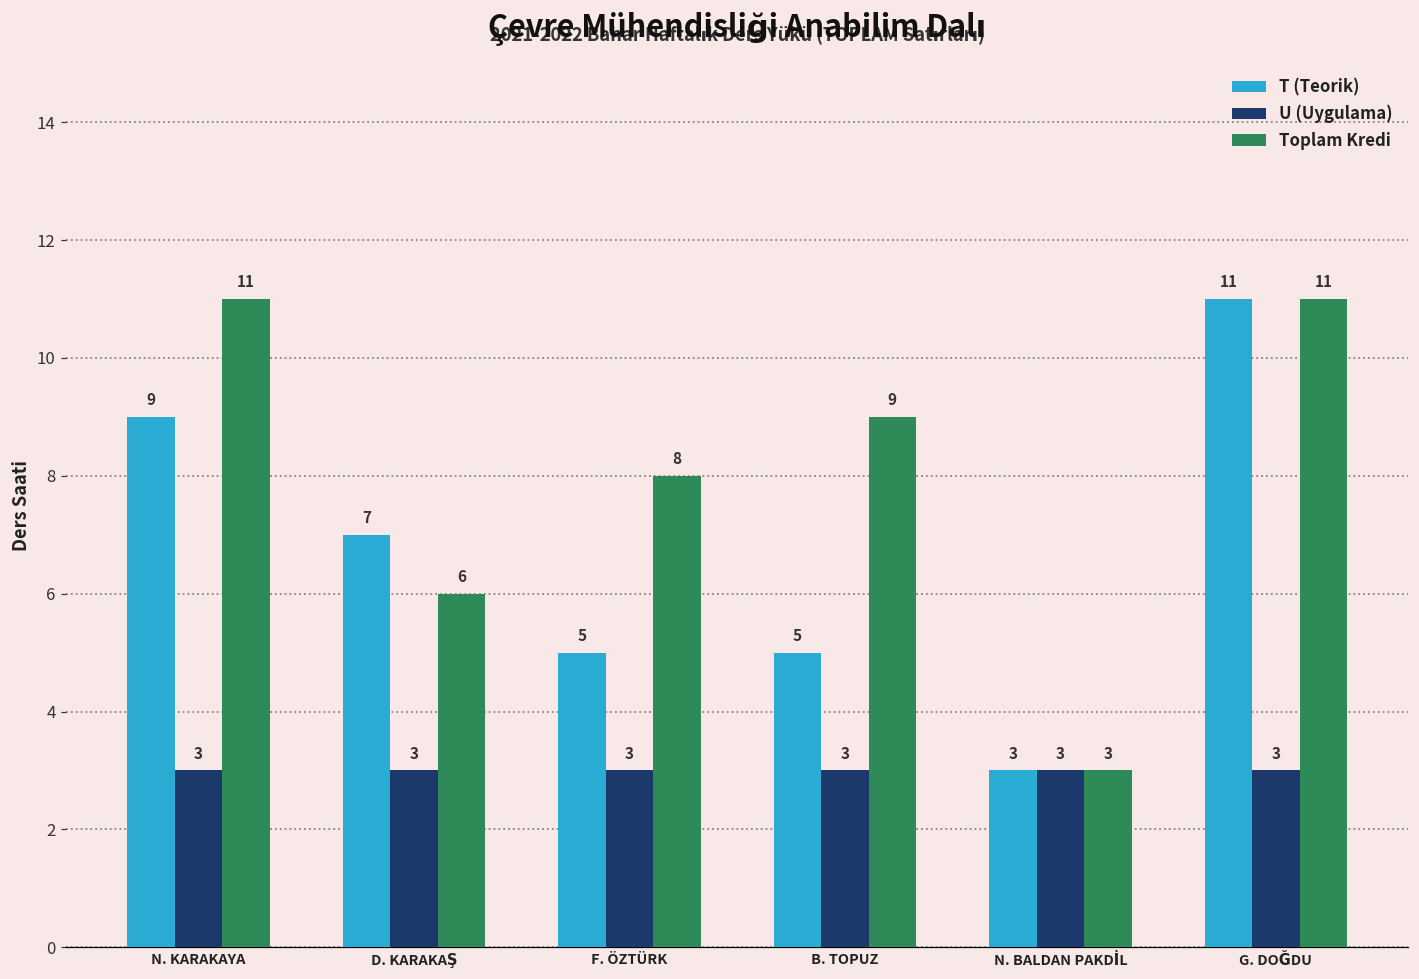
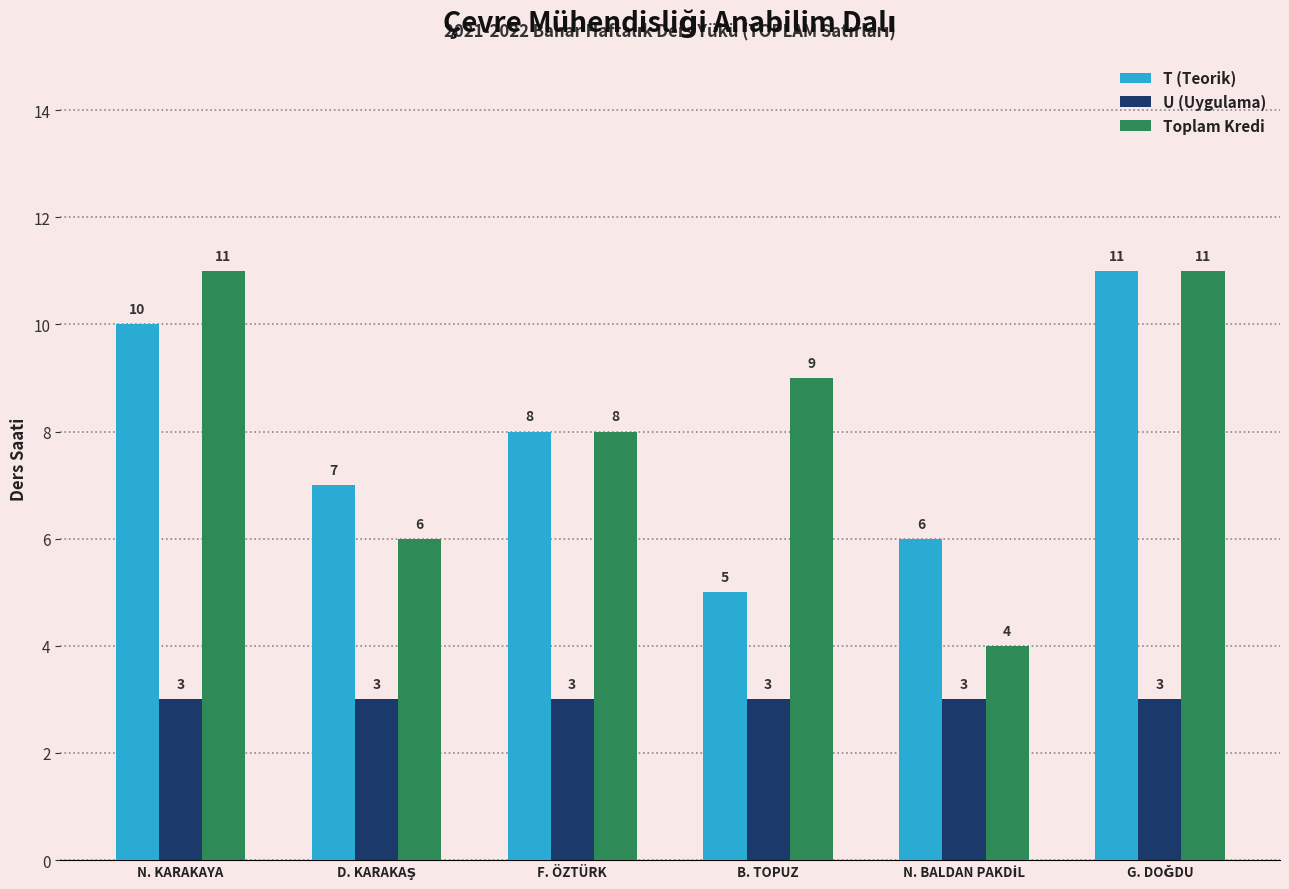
  {
    "T (Teorik)": {
-     "N. KARAKAYA": 9,
+     "N. KARAKAYA": 10,
      "D. KARAKAŞ": 7,
-     "F. ÖZTÜRK": 5,
+     "F. ÖZTÜRK": 8,
      "B. TOPUZ": 5,
-     "N. BALDAN PAKDİL": 3,
+     "N. BALDAN PAKDİL": 6,
      "G. DOĞDU": 11
    },
    "U (Uygulama)": {
      "N. KARAKAYA": 3,
      "D. KARAKAŞ": 3,
      "F. ÖZTÜRK": 3,
      "B. TOPUZ": 3,
      "N. BALDAN PAKDİL": 3,
      "G. DOĞDU": 3
    },
    "Toplam Kredi": {
      "N. KARAKAYA": 11,
      "D. KARAKAŞ": 6,
      "F. ÖZTÜRK": 8,
      "B. TOPUZ": 9,
-     "N. BALDAN PAKDİL": 3,
+     "N. BALDAN PAKDİL": 4,
      "G. DOĞDU": 11
    }
  }
